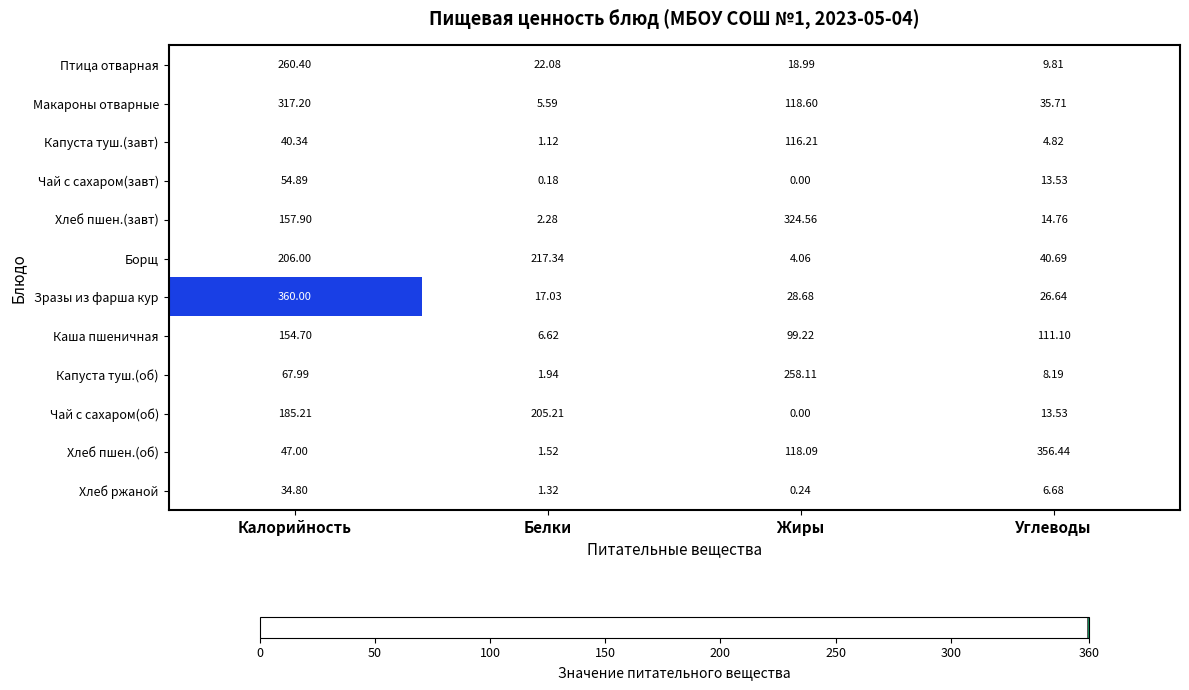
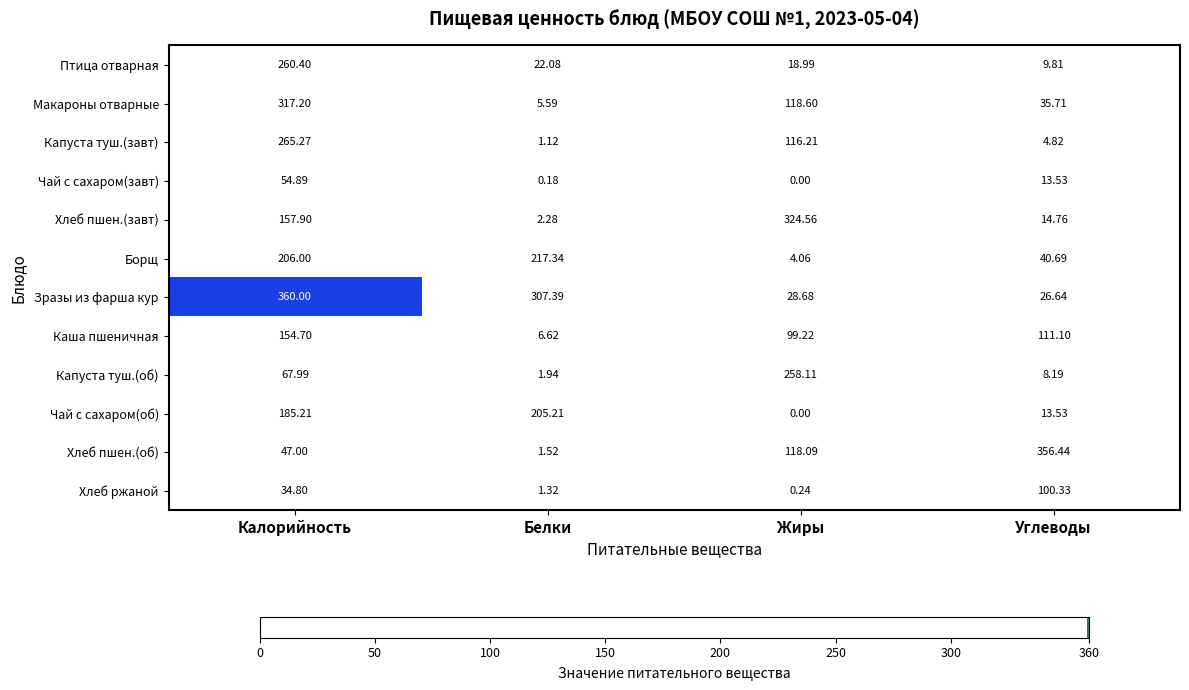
  {
    "Птица отварная": {
      "Калорийность": 260.40,
      "Белки": 22.08,
      "Жиры": 18.99,
      "Углеводы": 9.81
    },
    "Макароны отварные": {
      "Калорийность": 317.20,
      "Белки": 5.59,
      "Жиры": 118.60,
      "Углеводы": 35.71
    },
    "Капуста туш.(завт)": {
-     "Калорийность": 40.34,
+     "Калорийность": 265.27,
      "Белки": 1.12,
      "Жиры": 116.21,
      "Углеводы": 4.82
    },
    "Чай с сахаром(завт)": {
      "Калорийность": 54.89,
      "Белки": 0.18,
      "Жиры": 0.00,
      "Углеводы": 13.53
    },
    "Хлеб пшен.(завт)": {
      "Калорийность": 157.90,
      "Белки": 2.28,
      "Жиры": 324.56,
      "Углеводы": 14.76
    },
    "Борщ": {
      "Калорийность": 206.00,
      "Белки": 217.34,
      "Жиры": 4.06,
      "Углеводы": 40.69
    },
    "Зразы из фарша кур": {
      "Калорийность": 360.00,
-     "Белки": 17.03,
+     "Белки": 307.39,
      "Жиры": 28.68,
      "Углеводы": 26.64
    },
    "Каша пшеничная": {
      "Калорийность": 154.70,
      "Белки": 6.62,
      "Жиры": 99.22,
      "Углеводы": 111.10
    },
    "Капуста туш.(об)": {
      "Калорийность": 67.99,
      "Белки": 1.94,
      "Жиры": 258.11,
      "Углеводы": 8.19
    },
    "Чай с сахаром(об)": {
      "Калорийность": 185.21,
      "Белки": 205.21,
      "Жиры": 0.00,
      "Углеводы": 13.53
    },
    "Хлеб пшен.(об)": {
      "Калорийность": 47.00,
      "Белки": 1.52,
      "Жиры": 118.09,
      "Углеводы": 356.44
    },
    "Хлеб ржаной": {
      "Калорийность": 34.80,
      "Белки": 1.32,
      "Жиры": 0.24,
-     "Углеводы": 6.68
+     "Углеводы": 100.33
    }
  }
